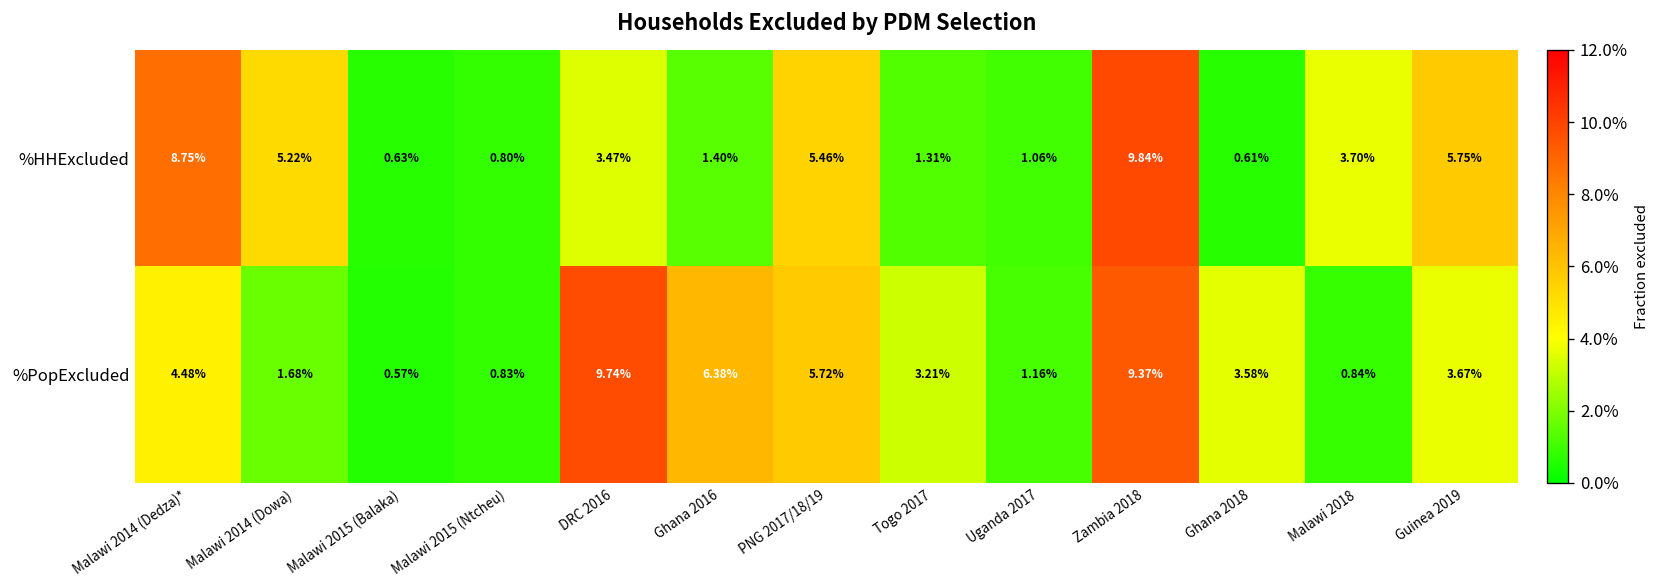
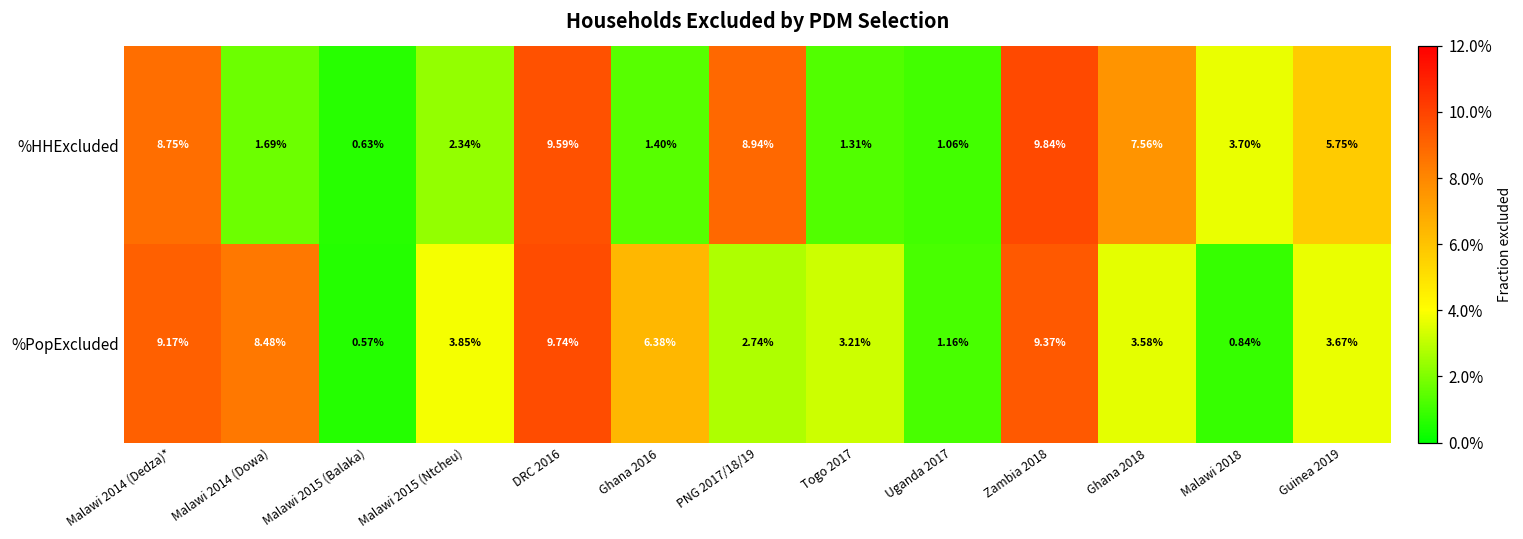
  {
    "%HHExcluded": {
      "Malawi 2014 (Dedza)*": "8.75%",
-     "Malawi 2014 (Dowa)": "5.22%",
+     "Malawi 2014 (Dowa)": "1.69%",
      "Malawi 2015 (Balaka)": "0.63%",
-     "Malawi 2015 (Ntcheu)": "0.80%",
-     "DRC 2016": "3.47%",
+     "Malawi 2015 (Ntcheu)": "2.34%",
+     "DRC 2016": "9.59%",
      "Ghana 2016": "1.40%",
-     "PNG 2017/18/19": "5.46%",
+     "PNG 2017/18/19": "8.94%",
      "Togo 2017": "1.31%",
      "Uganda 2017": "1.06%",
      "Zambia 2018": "9.84%",
-     "Ghana 2018": "0.61%",
+     "Ghana 2018": "7.56%",
      "Malawi 2018": "3.70%",
      "Guinea 2019": "5.75%"
    },
    "%PopExcluded": {
-     "Malawi 2014 (Dedza)*": "4.48%",
-     "Malawi 2014 (Dowa)": "1.68%",
+     "Malawi 2014 (Dedza)*": "9.17%",
+     "Malawi 2014 (Dowa)": "8.48%",
      "Malawi 2015 (Balaka)": "0.57%",
-     "Malawi 2015 (Ntcheu)": "0.83%",
+     "Malawi 2015 (Ntcheu)": "3.85%",
      "DRC 2016": "9.74%",
      "Ghana 2016": "6.38%",
-     "PNG 2017/18/19": "5.72%",
+     "PNG 2017/18/19": "2.74%",
      "Togo 2017": "3.21%",
      "Uganda 2017": "1.16%",
      "Zambia 2018": "9.37%",
      "Ghana 2018": "3.58%",
      "Malawi 2018": "0.84%",
      "Guinea 2019": "3.67%"
    }
  }
